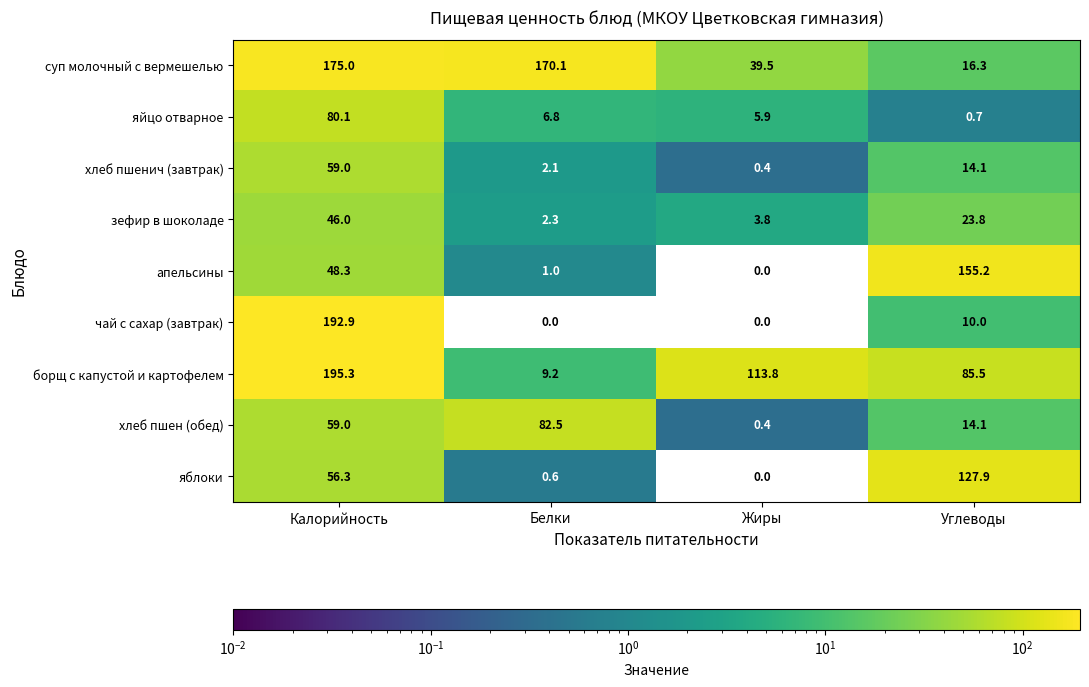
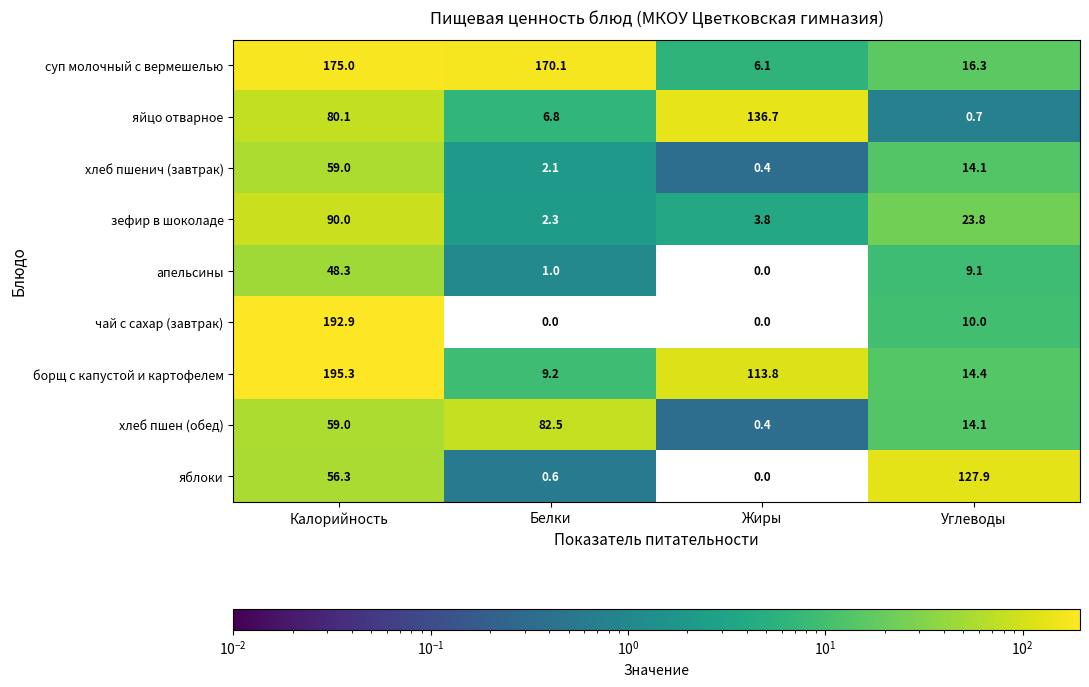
  {
    "суп молочный с вермешелью": {
      "Калорийность": 175.0,
      "Белки": 170.1,
-     "Жиры": 39.5,
+     "Жиры": 6.1,
      "Углеводы": 16.3
    },
    "яйцо отварное": {
      "Калорийность": 80.1,
      "Белки": 6.8,
-     "Жиры": 5.9,
+     "Жиры": 136.7,
      "Углеводы": 0.7
    },
    "хлеб пшенич (завтрак)": {
      "Калорийность": 59.0,
      "Белки": 2.1,
      "Жиры": 0.4,
      "Углеводы": 14.1
    },
    "зефир в шоколаде": {
-     "Калорийность": 46.0,
+     "Калорийность": 90.0,
      "Белки": 2.3,
      "Жиры": 3.8,
      "Углеводы": 23.8
    },
    "апельсины": {
      "Калорийность": 48.3,
      "Белки": 1.0,
      "Жиры": 0.0,
-     "Углеводы": 155.2
+     "Углеводы": 9.1
    },
    "чай с сахар (завтрак)": {
      "Калорийность": 192.9,
      "Белки": 0.0,
      "Жиры": 0.0,
      "Углеводы": 10.0
    },
    "борщ с капустой и картофелем": {
      "Калорийность": 195.3,
      "Белки": 9.2,
      "Жиры": 113.8,
-     "Углеводы": 85.5
+     "Углеводы": 14.4
    },
    "хлеб пшен (обед)": {
      "Калорийность": 59.0,
      "Белки": 82.5,
      "Жиры": 0.4,
      "Углеводы": 14.1
    },
    "яблоки": {
      "Калорийность": 56.3,
      "Белки": 0.6,
      "Жиры": 0.0,
      "Углеводы": 127.9
    }
  }
